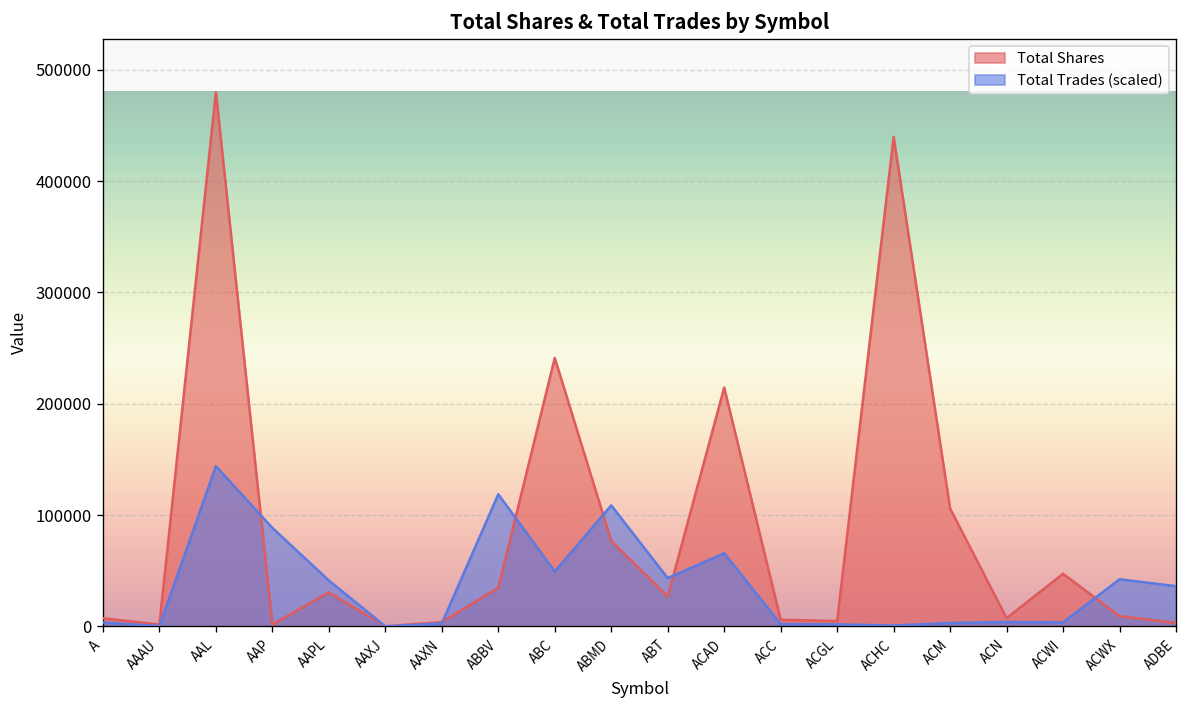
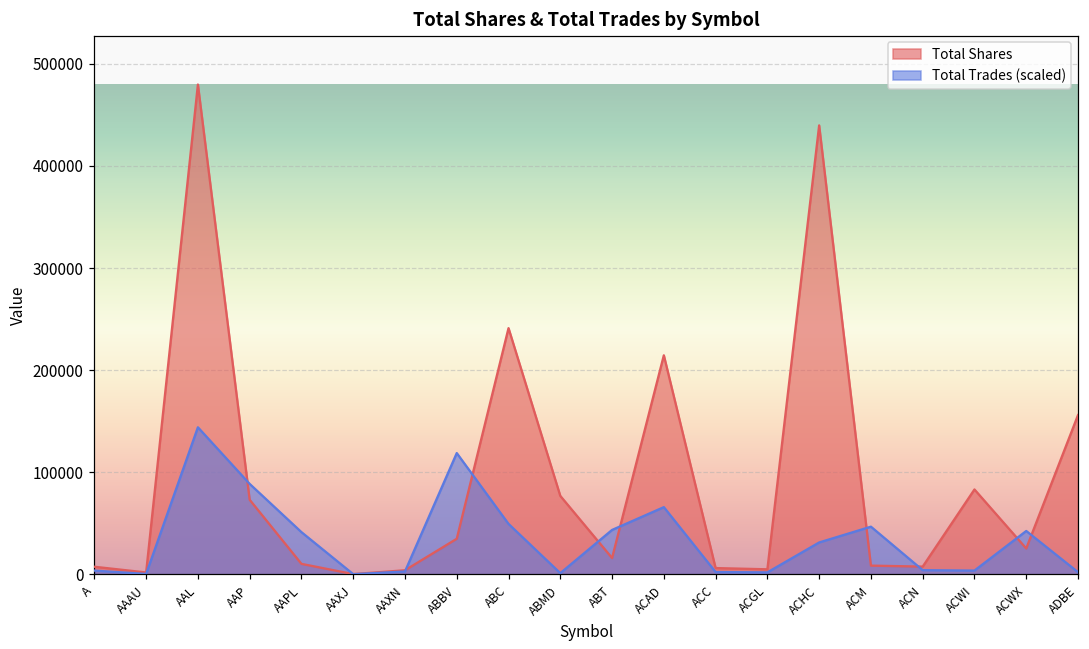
  {
    "Total Shares": {
      "A": 10000,
      "AAL": 480000,
-     "AAP": 0,
-     "AAPL": 30000,
+     "AAP": 70000,
+     "AAPL": 10000,
      "ABBV": 30000,
      "ABC": 240000,
      "ABMD": 80000,
-     "ABT": 30000,
+     "ABT": 20000,
      "ACAD": 210000,
      "ACC": 10000,
      "ACGL": 0,
      "ACHC": 440000,
-     "ACM": 110000,
+     "ACM": 10000,
      "ACN": 10000,
-     "ACWI": 50000,
-     "ACWX": 10000,
-     "ADBE": 0
+     "ACWI": 80000,
+     "ACWX": 30000,
+     "ADBE": 160000
    },
    "Total Trades (scaled)": {
      "A": 0,
      "AAL": 140000,
      "AAP": 90000,
      "AAPL": 40000,
      "ABBV": 120000,
      "ABC": 50000,
-     "ABMD": 110000,
+     "ABMD": 0,
      "ABT": 40000,
      "ACAD": 70000,
      "ACC": 0,
      "ACGL": 0,
-     "ACHC": 0,
-     "ACM": 0,
+     "ACHC": 30000,
+     "ACM": 50000,
      "ACN": 0,
      "ACWI": 0,
      "ACWX": 40000,
-     "ADBE": 40000
+     "ADBE": 0
    }
  }
